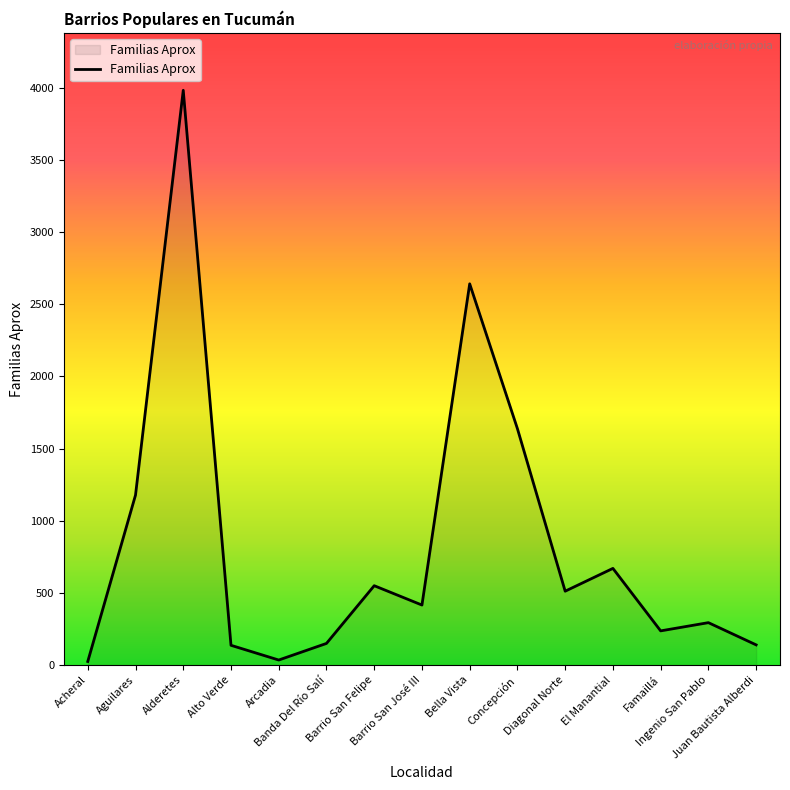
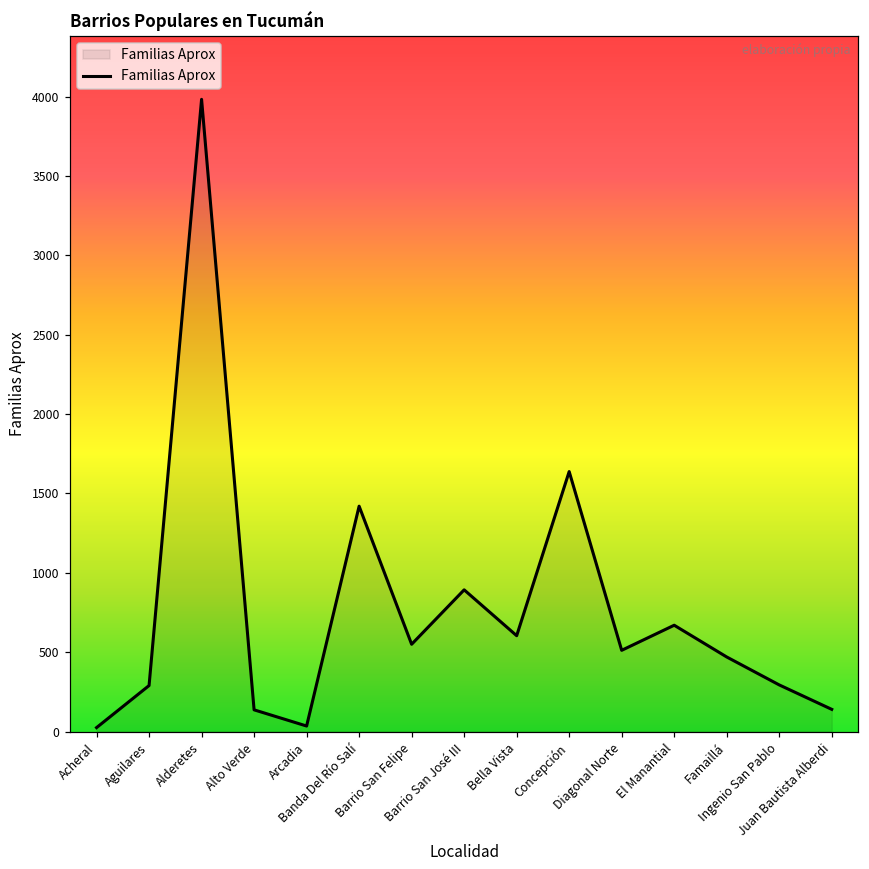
  {
    "Acheral": 30,
-   "Aguilares": 1180,
+   "Aguilares": 290,
    "Alderetes": 3980,
    "Alto Verde": 140,
    "Arcadia": 40,
-   "Banda Del Río Salí": 150,
+   "Banda Del Río Salí": 1420,
    "Barrio San Felipe": 550,
-   "Barrio San José III": 420,
-   "Bella Vista": 2640,
+   "Barrio San José III": 890,
+   "Bella Vista": 600,
    "Concepción": 1640,
    "Diagonal Norte": 510,
    "El Manantial": 670,
-   "Famaillá": 240,
+   "Famaillá": 470,
    "Ingenio San Pablo": 290,
    "Juan Bautista Alberdi": 140
  }
